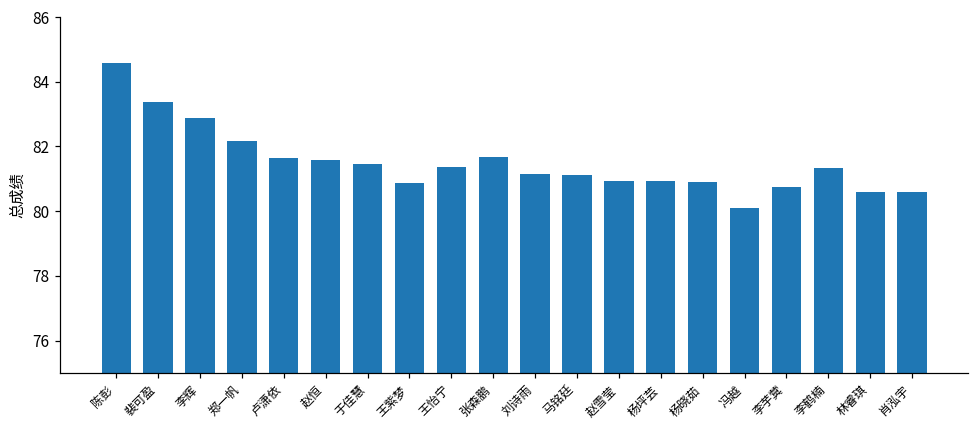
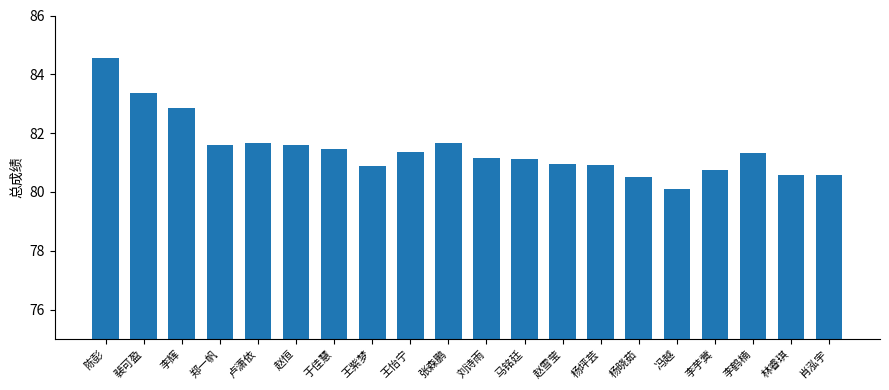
  {
    "陈彭": 84.6,
    "裴可盈": 83.4,
    "李辉": 82.9,
-   "郑一帆": 82.2,
+   "郑一帆": 81.6,
    "卢潇依": 81.7,
    "赵恒": 81.6,
    "于佳慧": 81.5,
    "王紫梦": 80.9,
    "王怡宁": 81.4,
    "张森鹏": 81.7,
    "刘诗雨": 81.2,
    "马铭廷": 81.1,
    "赵雪莹": 80.9,
    "杨坪芸": 80.9,
-   "杨晓茹": 80.9,
+   "杨晓茹": 80.5,
    "冯越": 80.1,
    "李芋蓂": 80.8,
    "李鹤楠": 81.3,
    "林睿琪": 80.6,
    "肖泓宇": 80.6
  }
